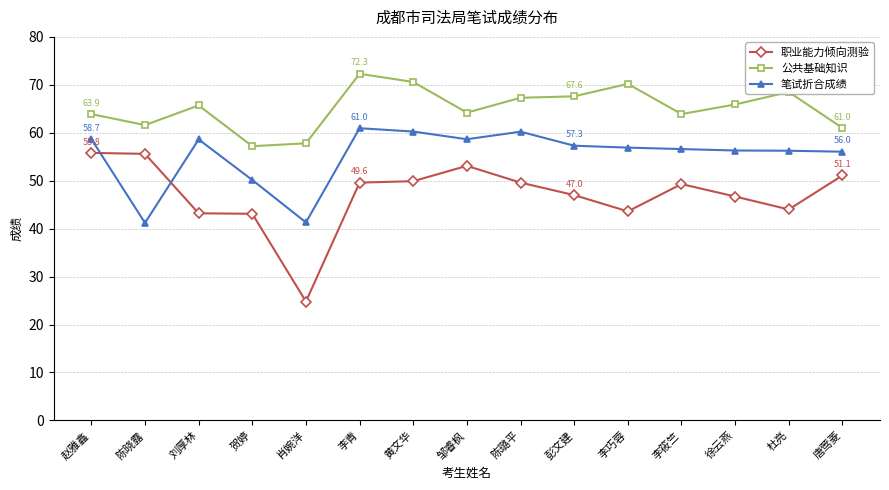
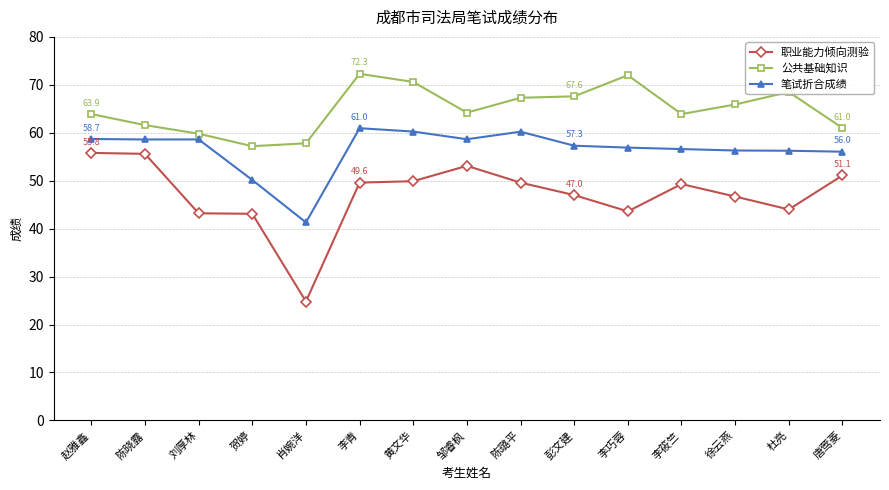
  {
    "职业能力倾向测验": {
      "李青": 49.6,
      "彭文建": 47.0,
      "唐莺菱": 51.1
    },
    "公共基础知识": {
      "陈晓露": 62,
-     "刘厚林": 66,
+     "刘厚林": 60,
      "贺婷": 57,
      "肖婉洋": 58,
      "黄文华": 71,
      "邹睿枫": 64,
      "陈璐平": 67,
-     "李巧蓉": 70,
+     "李巧蓉": 72,
      "李筱竺": 64,
      "徐云燕": 66
    },
    "笔试折合成绩": {
-     "陈晓露": 41,
+     "陈晓露": 59,
      "刘厚林": 59,
      "贺婷": 50,
      "肖婉洋": 41,
      "黄文华": 60,
      "邹睿枫": 59,
      "陈璐平": 60,
      "李巧蓉": 57,
      "李筱竺": 57,
      "徐云燕": 56,
      "杜亮": 56
    }
  }
